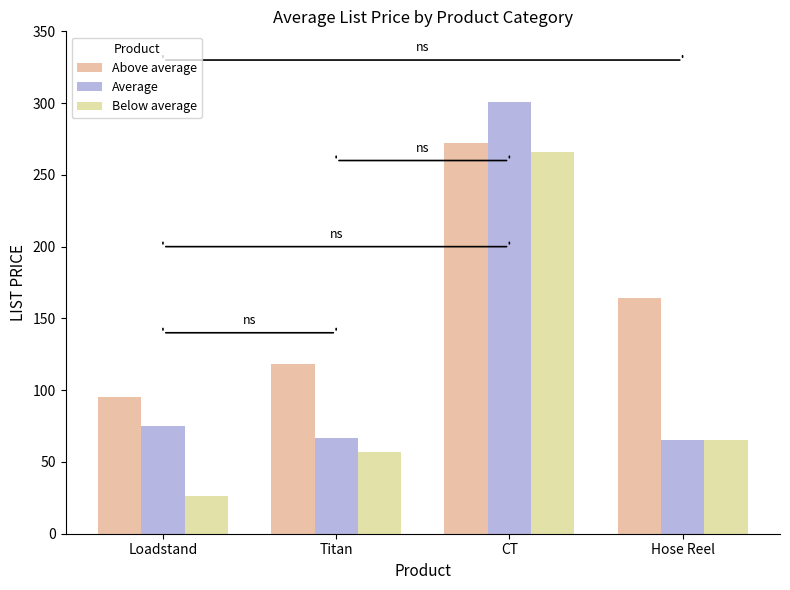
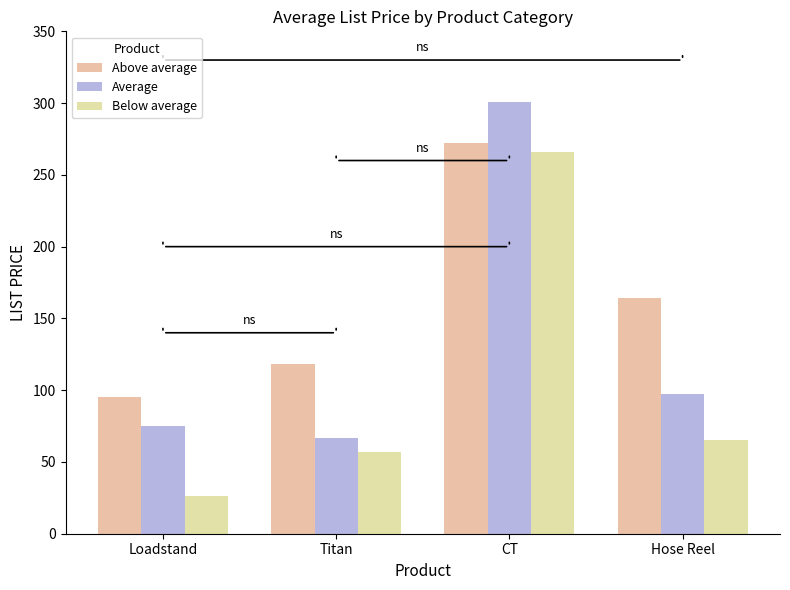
  {
    "Average": {
      "Loadstand": 75,
      "Titan": 67,
      "CT": 301,
-     "Hose Reel": 65
+     "Hose Reel": 97
    }
  }
